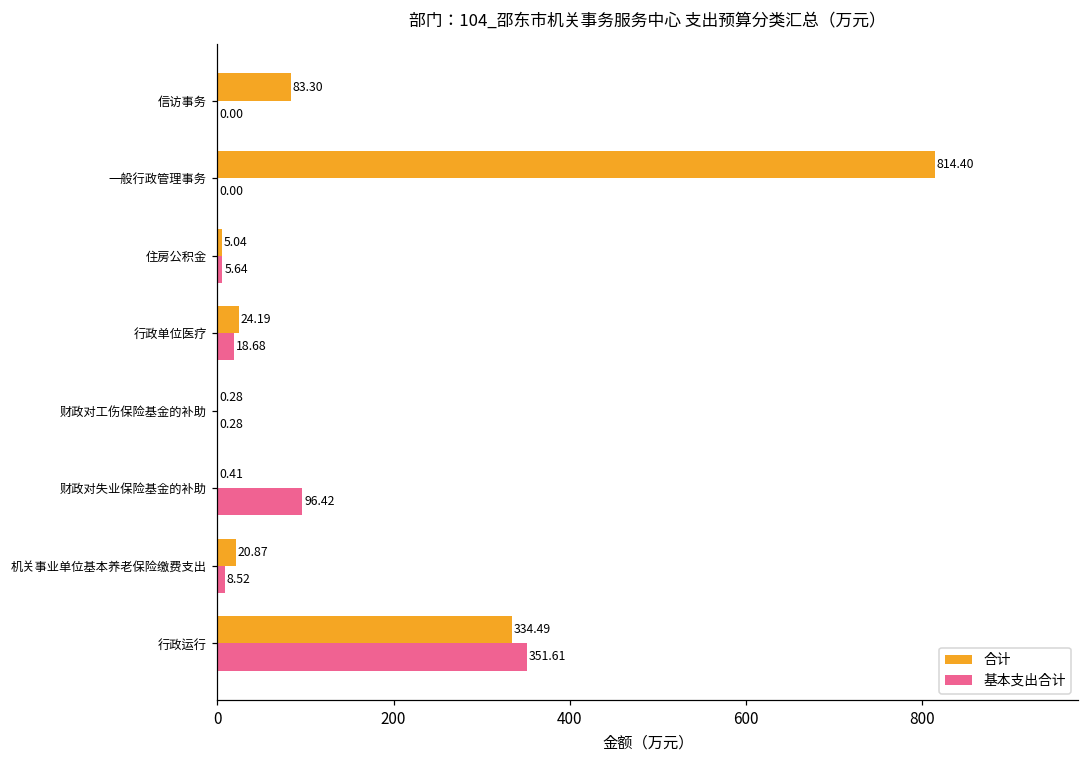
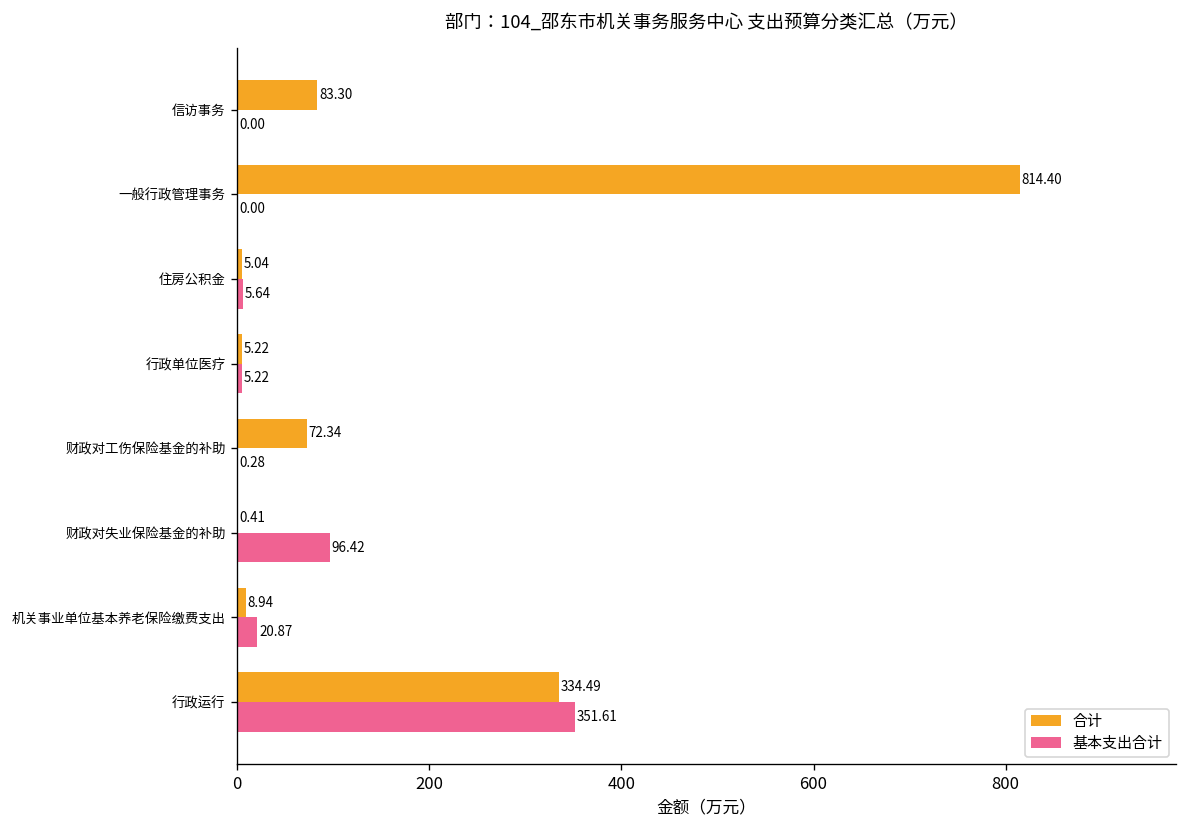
  {
    "合计": {
      "信访事务": 83.30,
      "一般行政管理事务": 814.40,
      "住房公积金": 5.04,
-     "行政单位医疗": 24.19,
-     "财政对工伤保险基金的补助": 0.28,
+     "行政单位医疗": 5.22,
+     "财政对工伤保险基金的补助": 72.34,
      "财政对失业保险基金的补助": 0.41,
-     "机关事业单位基本养老保险缴费支出": 20.87,
+     "机关事业单位基本养老保险缴费支出": 8.94,
      "行政运行": 334.49
    },
    "基本支出合计": {
      "信访事务": 0.00,
      "一般行政管理事务": 0.00,
      "住房公积金": 5.64,
-     "行政单位医疗": 18.68,
+     "行政单位医疗": 5.22,
      "财政对工伤保险基金的补助": 0.28,
      "财政对失业保险基金的补助": 96.42,
-     "机关事业单位基本养老保险缴费支出": 8.52,
+     "机关事业单位基本养老保险缴费支出": 20.87,
      "行政运行": 351.61
    }
  }
